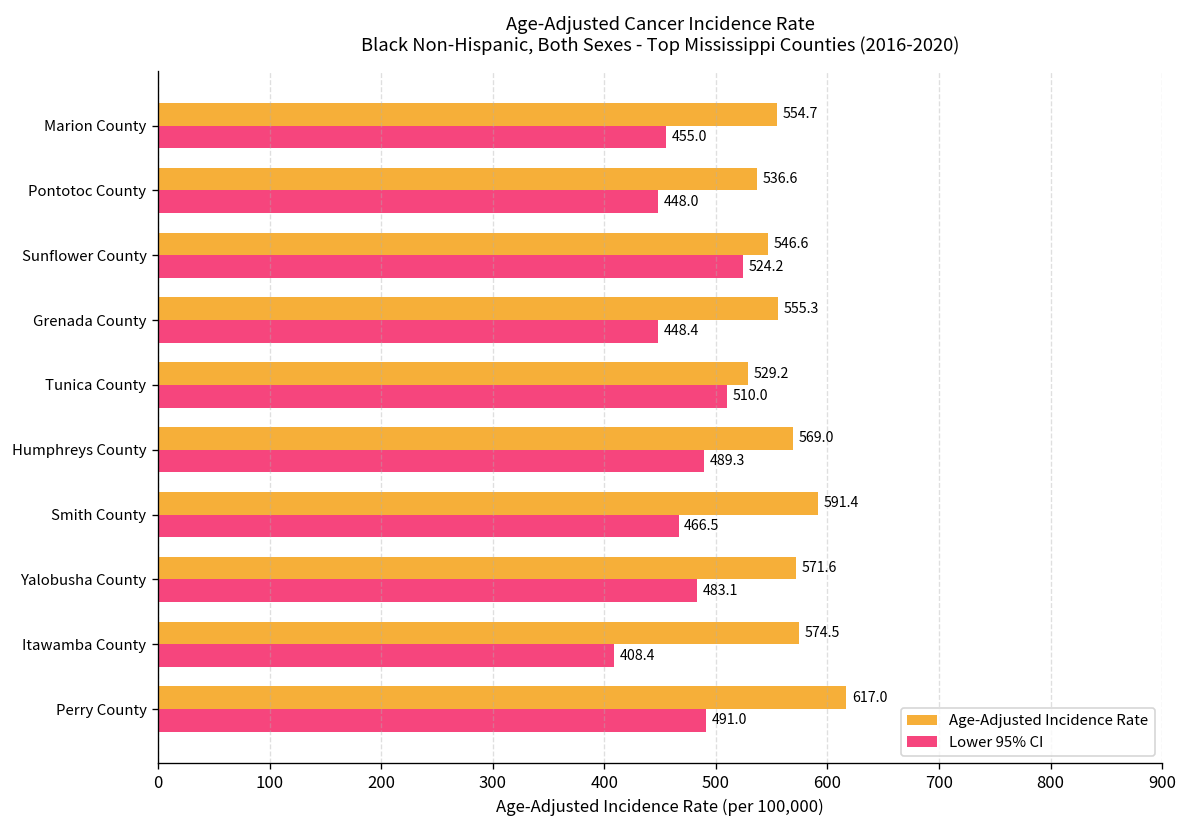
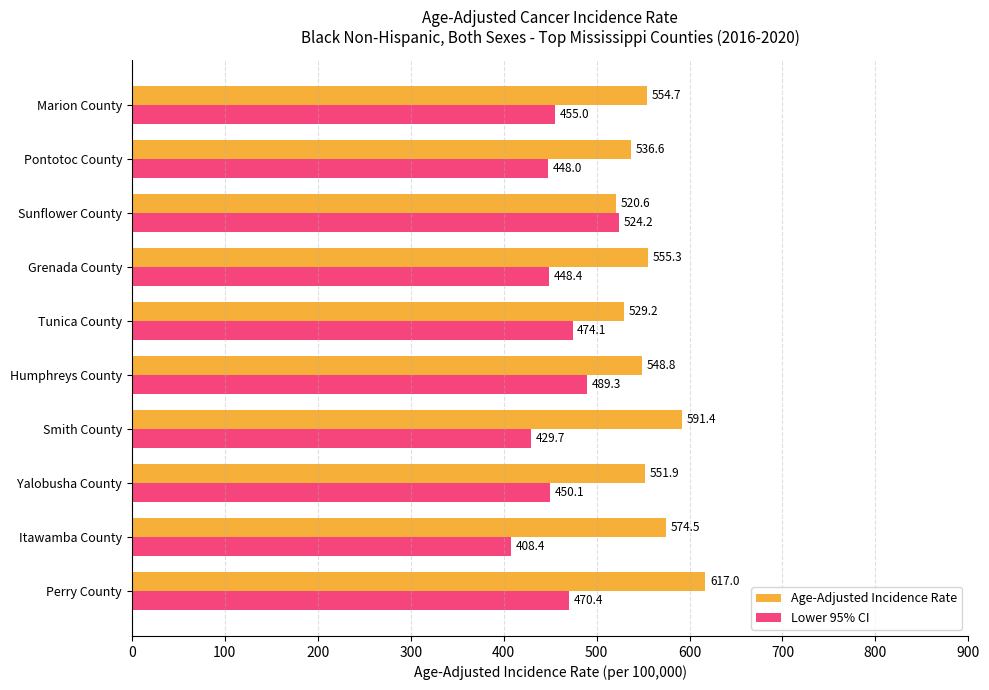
  {
    "Age-Adjusted Incidence Rate": {
      "Marion County": 554.7,
      "Pontotoc County": 536.6,
-     "Sunflower County": 546.6,
+     "Sunflower County": 520.6,
      "Grenada County": 555.3,
      "Tunica County": 529.2,
-     "Humphreys County": 569.0,
+     "Humphreys County": 548.8,
      "Smith County": 591.4,
-     "Yalobusha County": 571.6,
+     "Yalobusha County": 551.9,
      "Itawamba County": 574.5,
      "Perry County": 617.0
    },
    "Lower 95% CI": {
      "Marion County": 455.0,
      "Pontotoc County": 448.0,
      "Sunflower County": 524.2,
      "Grenada County": 448.4,
-     "Tunica County": 510.0,
+     "Tunica County": 474.1,
      "Humphreys County": 489.3,
-     "Smith County": 466.5,
-     "Yalobusha County": 483.1,
+     "Smith County": 429.7,
+     "Yalobusha County": 450.1,
      "Itawamba County": 408.4,
-     "Perry County": 491.0
+     "Perry County": 470.4
    }
  }
